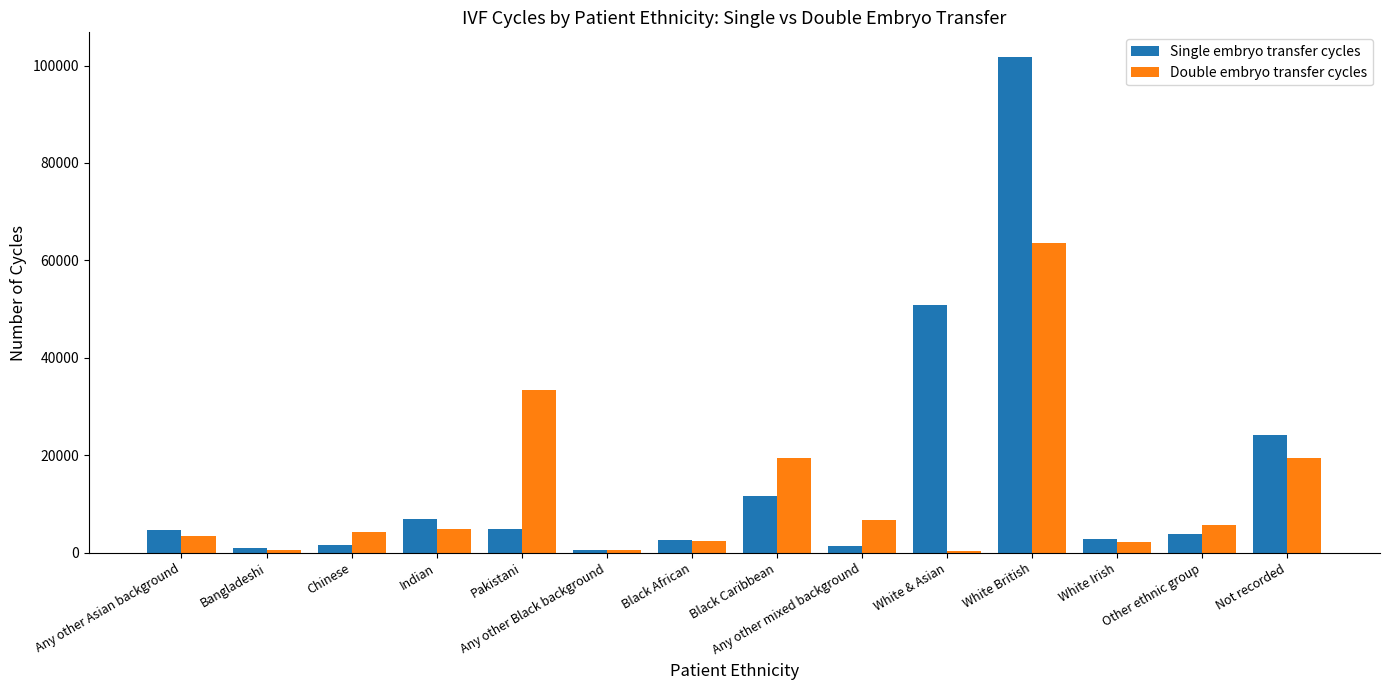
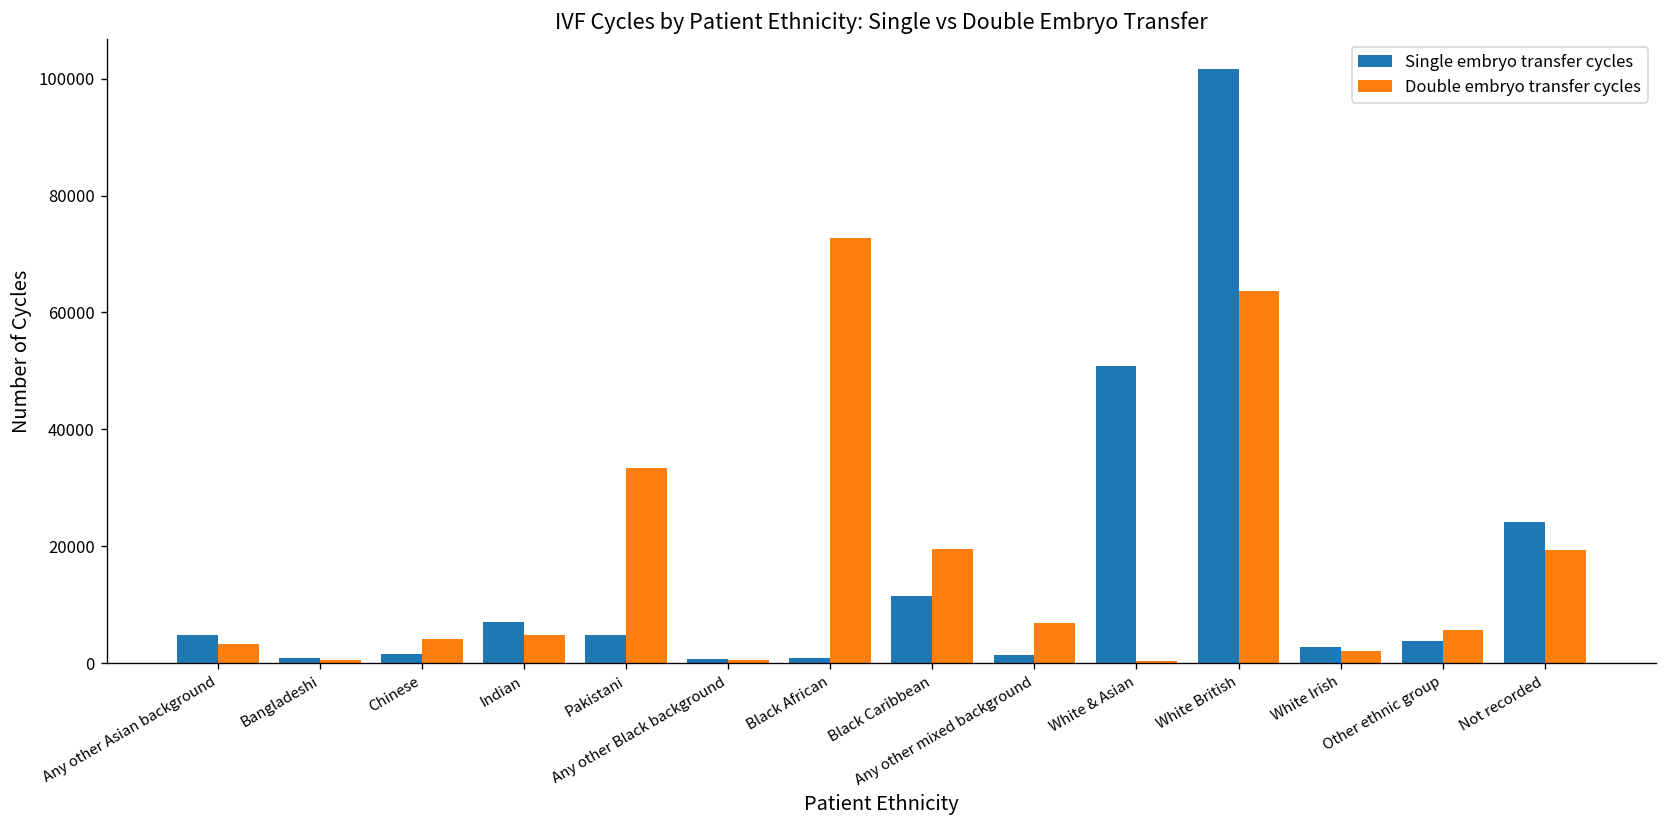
  {
    "Single embryo transfer cycles": {
      "Any other Asian background": 5000,
      "Bangladeshi": 1000,
      "Chinese": 2000,
      "Indian": 7000,
      "Pakistani": 5000,
      "Any other Black background": 1000,
-     "Black African": 3000,
+     "Black African": 1000,
      "Black Caribbean": 12000,
      "Any other mixed background": 1000,
      "White & Asian": 51000,
      "White British": 102000,
      "White Irish": 3000,
      "Other ethnic group": 4000,
      "Not recorded": 24000
    },
    "Double embryo transfer cycles": {
      "Any other Asian background": 3000,
      "Bangladeshi": 1000,
      "Chinese": 4000,
      "Indian": 5000,
      "Pakistani": 33000,
      "Any other Black background": 1000,
-     "Black African": 2000,
+     "Black African": 73000,
      "Black Caribbean": 19000,
      "Any other mixed background": 7000,
      "White British": 64000,
      "White Irish": 2000,
      "Other ethnic group": 6000,
      "Not recorded": 19000
    }
  }
